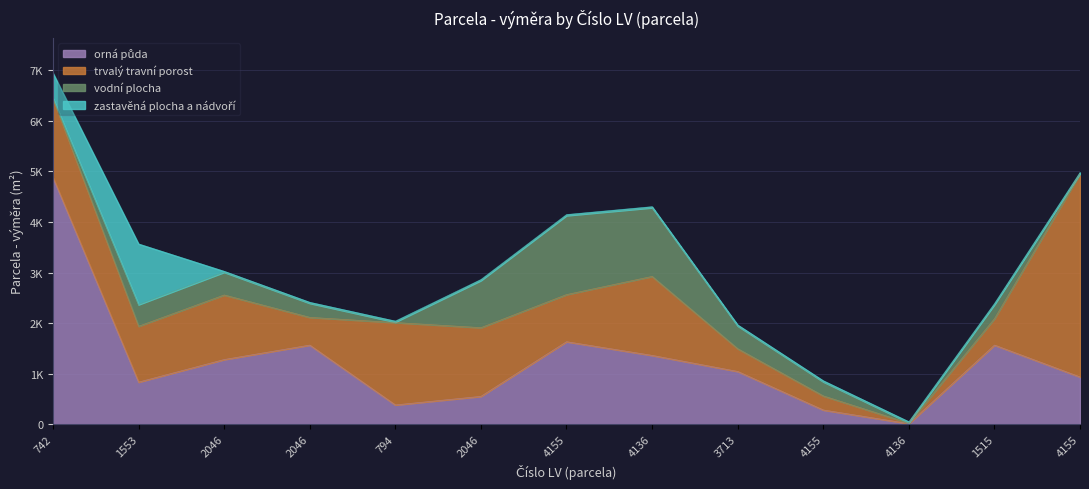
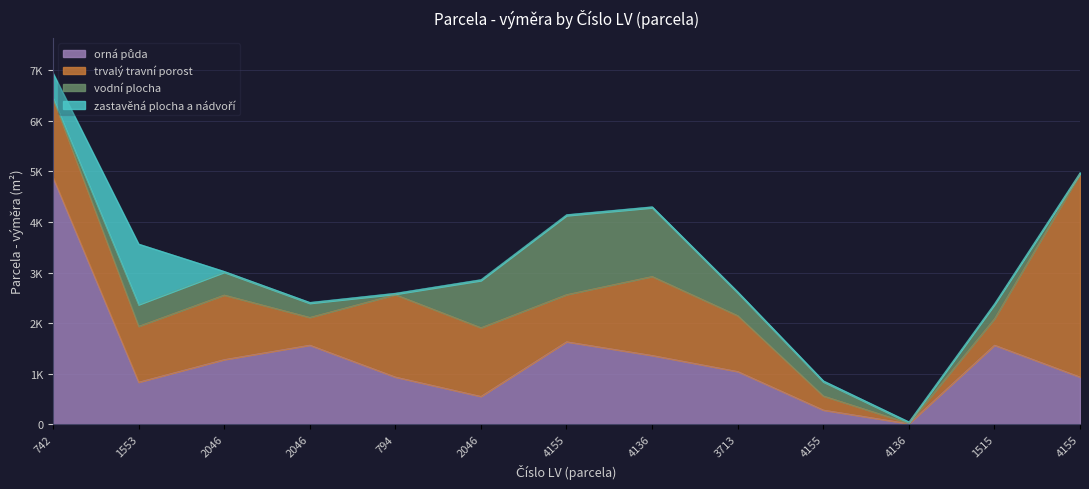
  {
    "orná půda": {
      "742": 4900,
      "1553": 800,
-     "794": 400,
+     "794": 900,
      "3713": 1000,
      "1515": 1600
    },
    "trvalý travní porost": {
      "1553": 1100,
-     "3713": 500,
+     "3713": 1100,
      "1515": 500
    },
    "vodní plocha": {
      "1553": 400
    },
    "zastavěná plocha a nádvoří": {
      "742": 500,
      "1553": 1200
    }
  }
